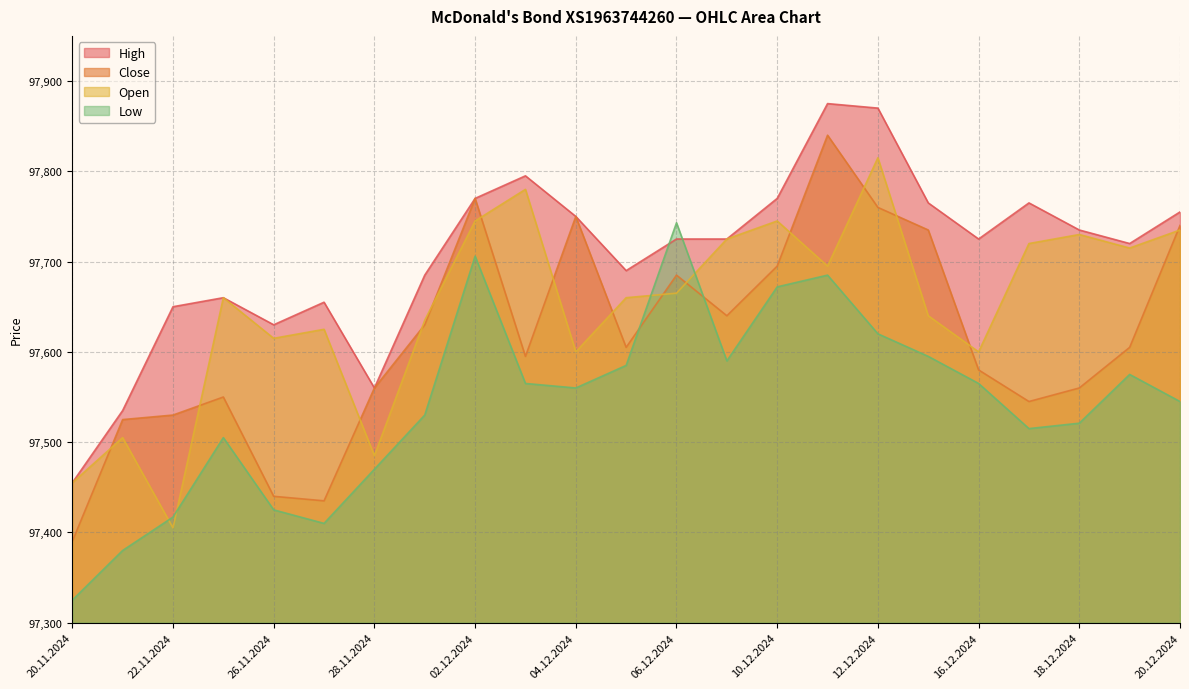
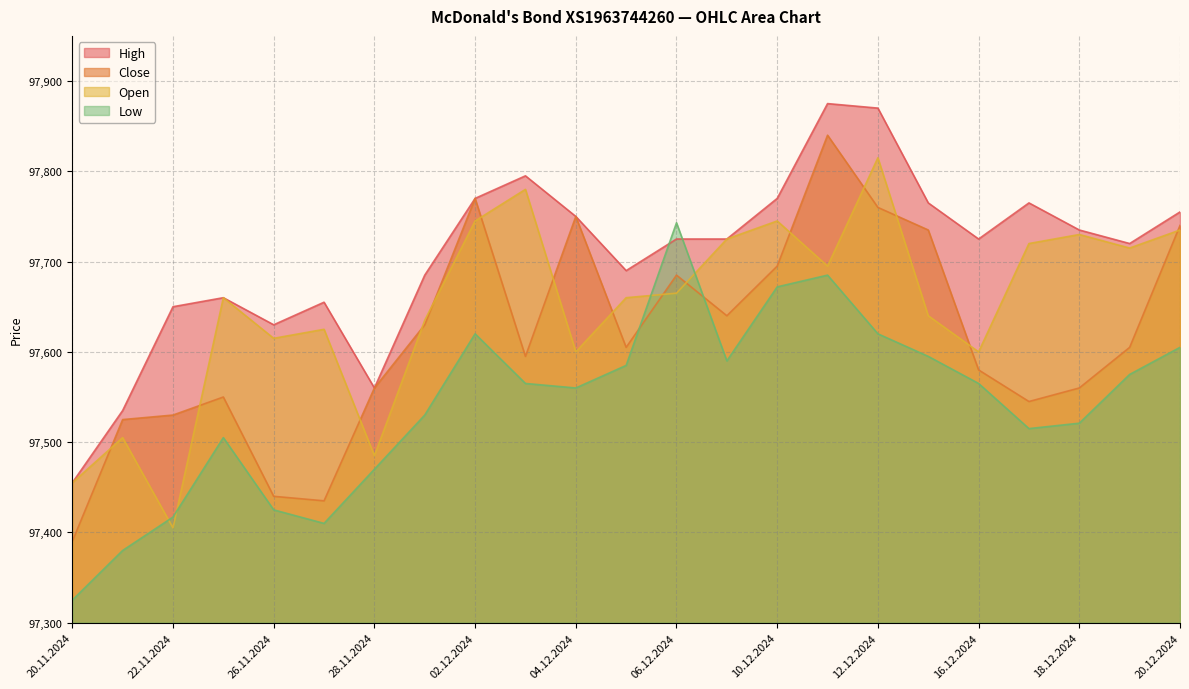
  {
    "Low": {
      "20.11.2024": "97,330",
      "22.11.2024": "97,420",
      "26.11.2024": "97,430",
      "28.11.2024": "97,470",
-     "02.12.2024": "97,710",
+     "02.12.2024": "97,620",
      "04.12.2024": "97,560",
      "06.12.2024": "97,740",
      "10.12.2024": "97,670",
      "12.12.2024": "97,620",
      "16.12.2024": "97,570",
      "18.12.2024": "97,520",
-     "20.12.2024": "97,550"
+     "20.12.2024": "97,610"
    }
  }
